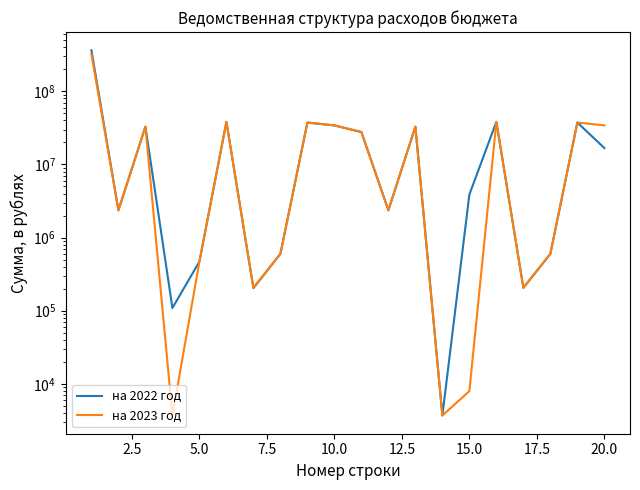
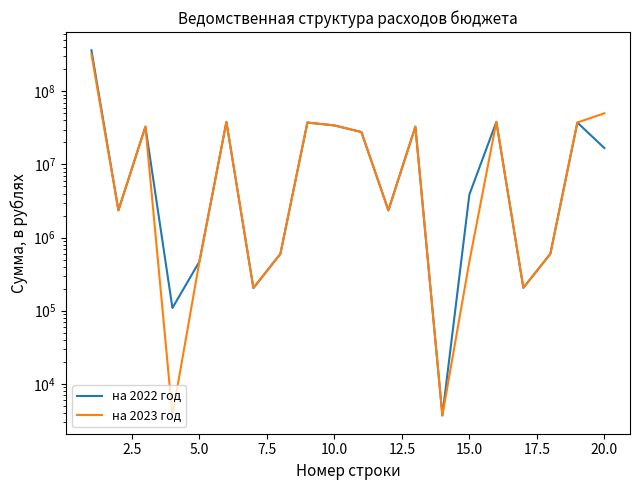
  {
    "на 2022 год": {
      "15.0": 4000000,
      "20.0": 17000000
    },
    "на 2023 год": {
-     "15.0": 8000,
-     "20.0": 30000000
+     "15.0": 500000,
+     "20.0": 50000000
    }
  }
